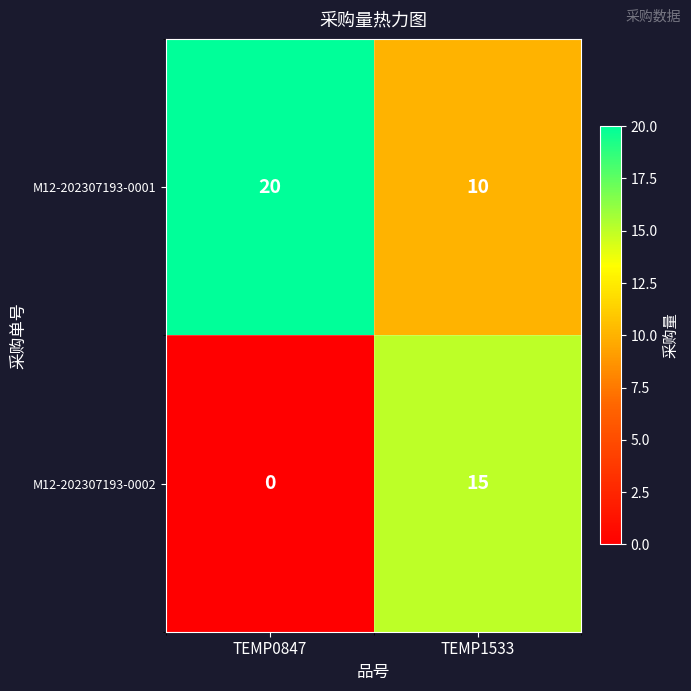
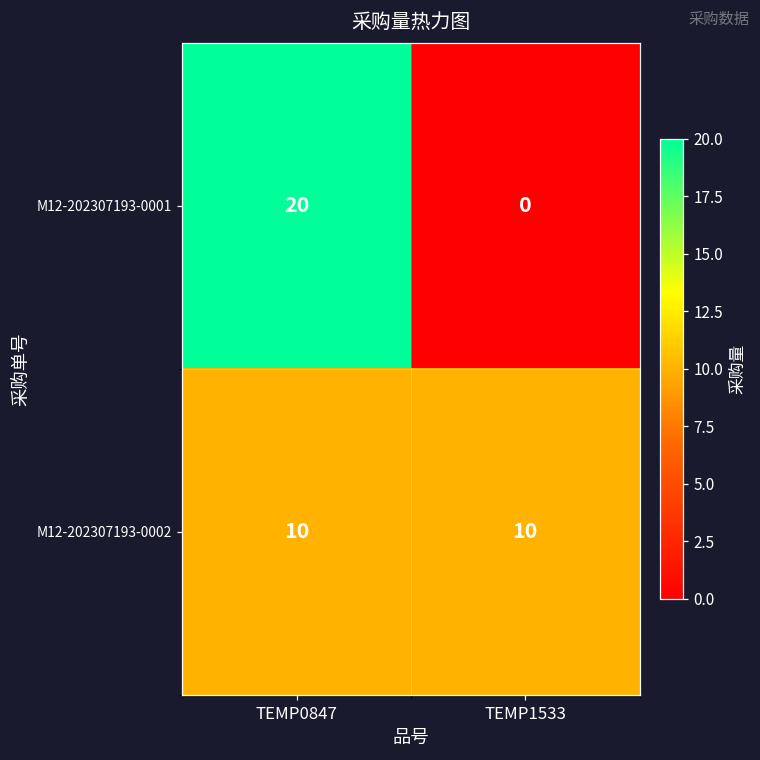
  {
    "M12-202307193-0001": {
      "TEMP0847": 20,
-     "TEMP1533": 10
+     "TEMP1533": 0
    },
    "M12-202307193-0002": {
-     "TEMP0847": 0,
-     "TEMP1533": 15
+     "TEMP0847": 10,
+     "TEMP1533": 10
    }
  }
